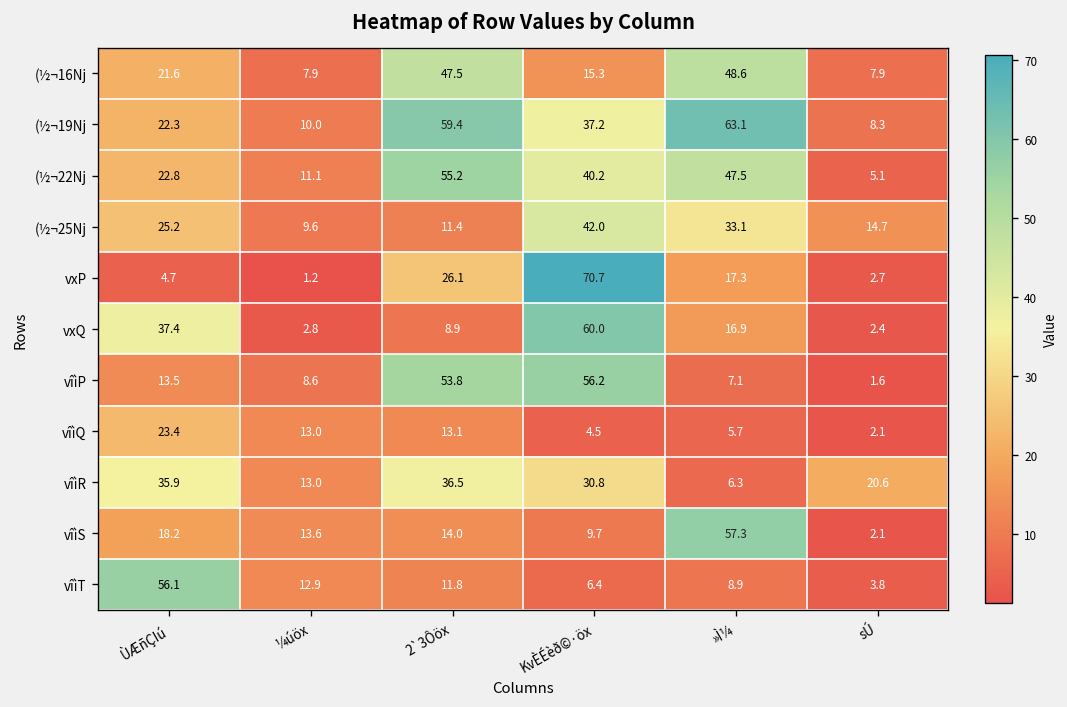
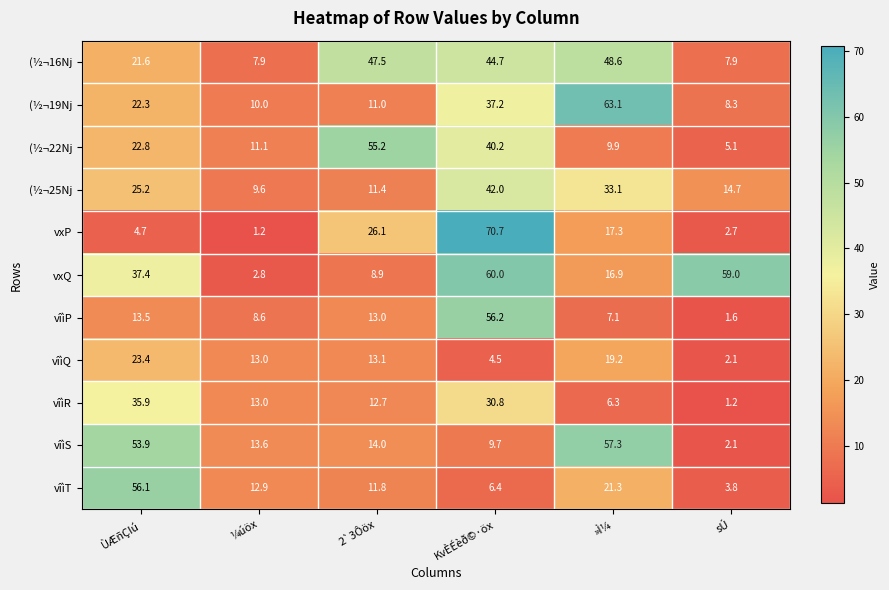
  {
    "(½¬16Nj": {
      "ÙÆñÇIú": 21.6,
      "¼úöx": 7.9,
      "2`3Ôöx": 47.5,
-     "KvÈÉèð©·öx": 15.3,
+     "KvÈÉèð©·öx": 44.7,
      "»Ì¼": 48.6,
      "sÚ": 7.9
    },
    "(½¬19Nj": {
      "ÙÆñÇIú": 22.3,
      "¼úöx": 10.0,
-     "2`3Ôöx": 59.4,
+     "2`3Ôöx": 11.0,
      "KvÈÉèð©·öx": 37.2,
      "»Ì¼": 63.1,
      "sÚ": 8.3
    },
    "(½¬22Nj": {
      "ÙÆñÇIú": 22.8,
      "¼úöx": 11.1,
      "2`3Ôöx": 55.2,
      "KvÈÉèð©·öx": 40.2,
-     "»Ì¼": 47.5,
+     "»Ì¼": 9.9,
      "sÚ": 5.1
    },
    "(½¬25Nj": {
      "ÙÆñÇIú": 25.2,
      "¼úöx": 9.6,
      "2`3Ôöx": 11.4,
      "KvÈÉèð©·öx": 42.0,
      "»Ì¼": 33.1,
      "sÚ": 14.7
    },
    "vxP": {
      "ÙÆñÇIú": 4.7,
      "¼úöx": 1.2,
      "2`3Ôöx": 26.1,
      "KvÈÉèð©·öx": 70.7,
      "»Ì¼": 17.3,
      "sÚ": 2.7
    },
    "vxQ": {
      "ÙÆñÇIú": 37.4,
      "¼úöx": 2.8,
      "2`3Ôöx": 8.9,
      "KvÈÉèð©·öx": 60.0,
      "»Ì¼": 16.9,
-     "sÚ": 2.4
+     "sÚ": 59.0
    },
    "vîìP": {
      "ÙÆñÇIú": 13.5,
      "¼úöx": 8.6,
-     "2`3Ôöx": 53.8,
+     "2`3Ôöx": 13.0,
      "KvÈÉèð©·öx": 56.2,
      "»Ì¼": 7.1,
      "sÚ": 1.6
    },
    "vîìQ": {
      "ÙÆñÇIú": 23.4,
      "¼úöx": 13.0,
      "2`3Ôöx": 13.1,
      "KvÈÉèð©·öx": 4.5,
-     "»Ì¼": 5.7,
+     "»Ì¼": 19.2,
      "sÚ": 2.1
    },
    "vîìR": {
      "ÙÆñÇIú": 35.9,
      "¼úöx": 13.0,
-     "2`3Ôöx": 36.5,
+     "2`3Ôöx": 12.7,
      "KvÈÉèð©·öx": 30.8,
      "»Ì¼": 6.3,
-     "sÚ": 20.6
+     "sÚ": 1.2
    },
    "vîìS": {
-     "ÙÆñÇIú": 18.2,
+     "ÙÆñÇIú": 53.9,
      "¼úöx": 13.6,
      "2`3Ôöx": 14.0,
      "KvÈÉèð©·öx": 9.7,
      "»Ì¼": 57.3,
      "sÚ": 2.1
    },
    "vîìT": {
      "ÙÆñÇIú": 56.1,
      "¼úöx": 12.9,
      "2`3Ôöx": 11.8,
      "KvÈÉèð©·öx": 6.4,
-     "»Ì¼": 8.9,
+     "»Ì¼": 21.3,
      "sÚ": 3.8
    }
  }
